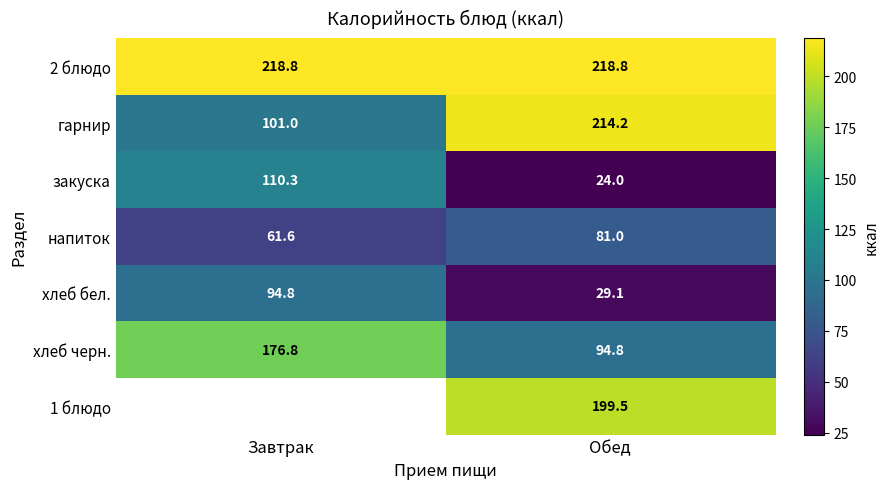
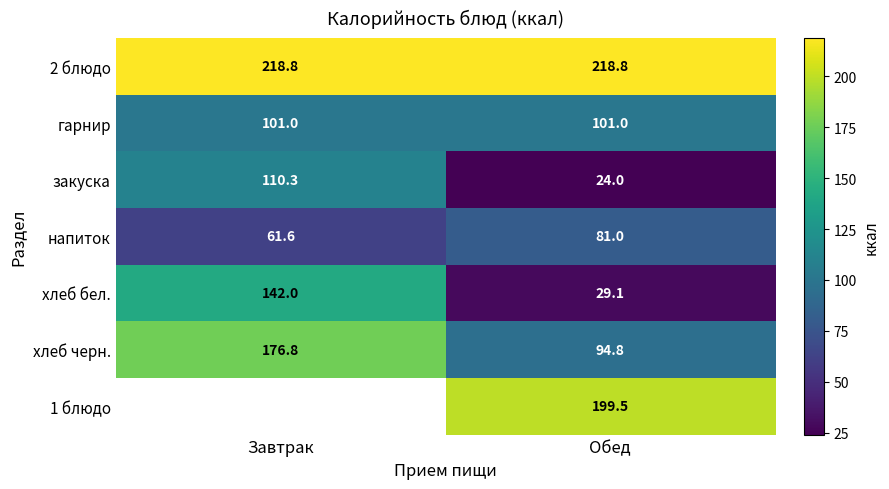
  {
    "2 блюдо": {
      "Завтрак": 218.8,
      "Обед": 218.8
    },
    "гарнир": {
      "Завтрак": 101.0,
-     "Обед": 214.2
+     "Обед": 101.0
    },
    "закуска": {
      "Завтрак": 110.3,
      "Обед": 24.0
    },
    "напиток": {
      "Завтрак": 61.6,
      "Обед": 81.0
    },
    "хлеб бел.": {
-     "Завтрак": 94.8,
+     "Завтрак": 142.0,
      "Обед": 29.1
    },
    "хлеб черн.": {
      "Завтрак": 176.8,
      "Обед": 94.8
    },
    "1 блюдо": {
      "Обед": 199.5
    }
  }
